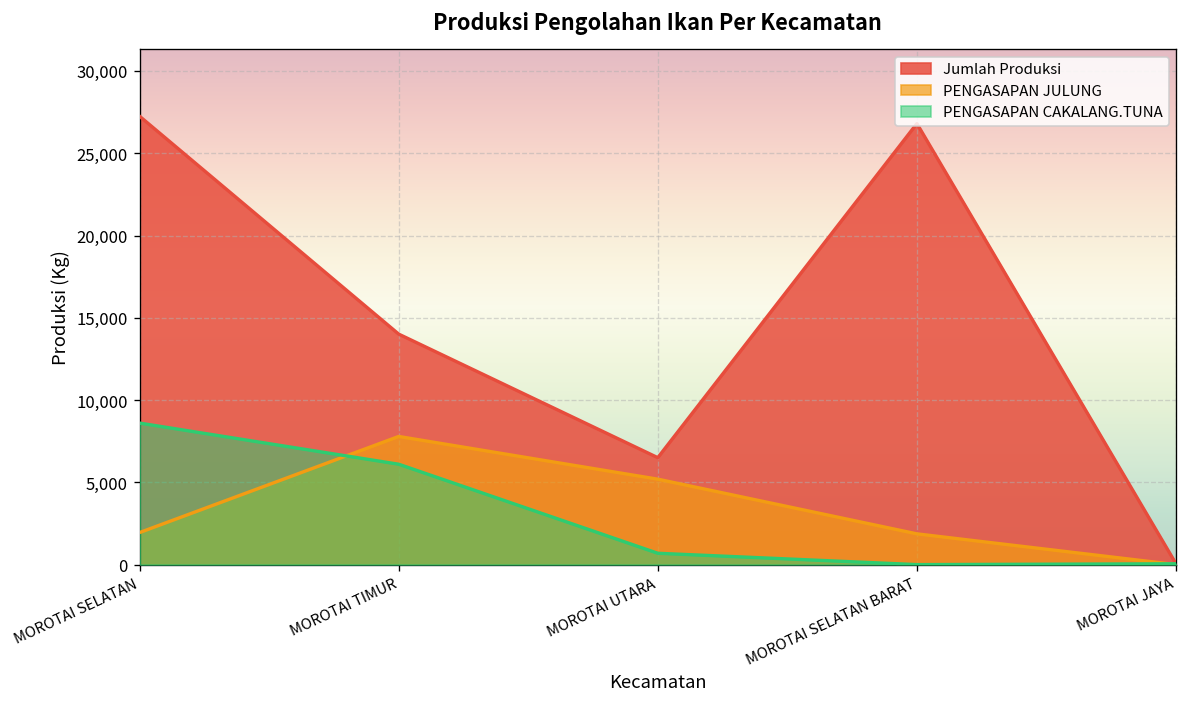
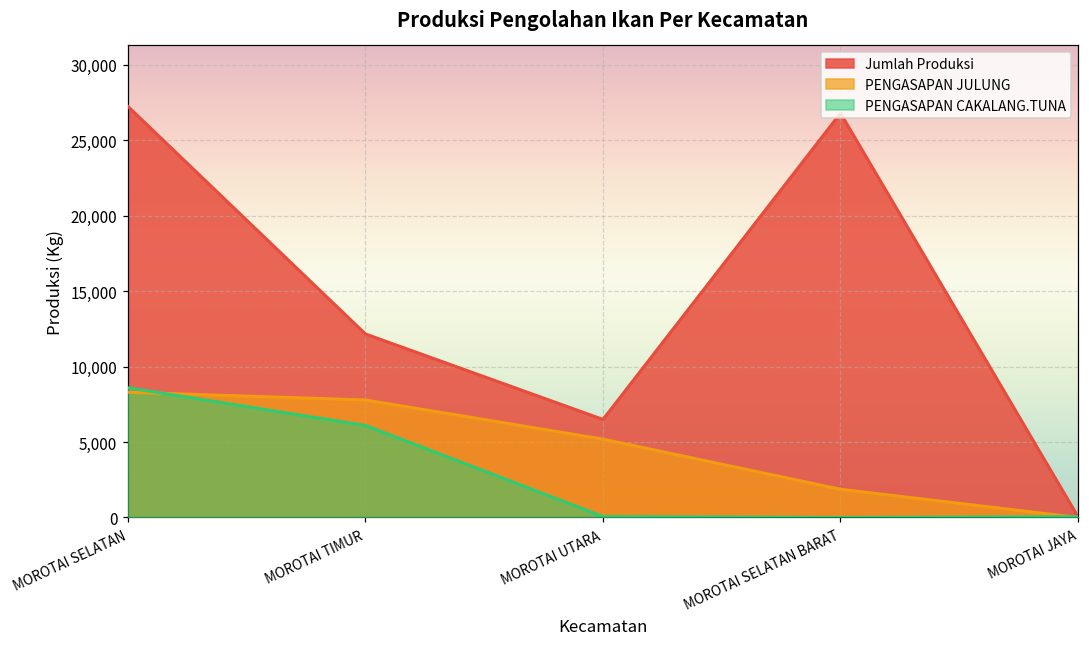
  {
    "Jumlah Produksi": {
      "MOROTAI SELATAN": "27,200",
-     "MOROTAI TIMUR": "14,000",
+     "MOROTAI TIMUR": "12,200",
      "MOROTAI UTARA": "6,500"
    },
    "PENGASAPAN JULUNG": {
-     "MOROTAI SELATAN": "1,900",
+     "MOROTAI SELATAN": "8,300",
      "MOROTAI TIMUR": "7,800",
      "MOROTAI UTARA": "5,200",
      "MOROTAI SELATAN BARAT": "1,900"
    },
    "PENGASAPAN CAKALANG.TUNA": {
      "MOROTAI SELATAN": "8,600",
      "MOROTAI TIMUR": "6,100",
-     "MOROTAI UTARA": "700",
+     "MOROTAI UTARA": "100",
      "MOROTAI SELATAN BARAT": "0"
    }
  }
